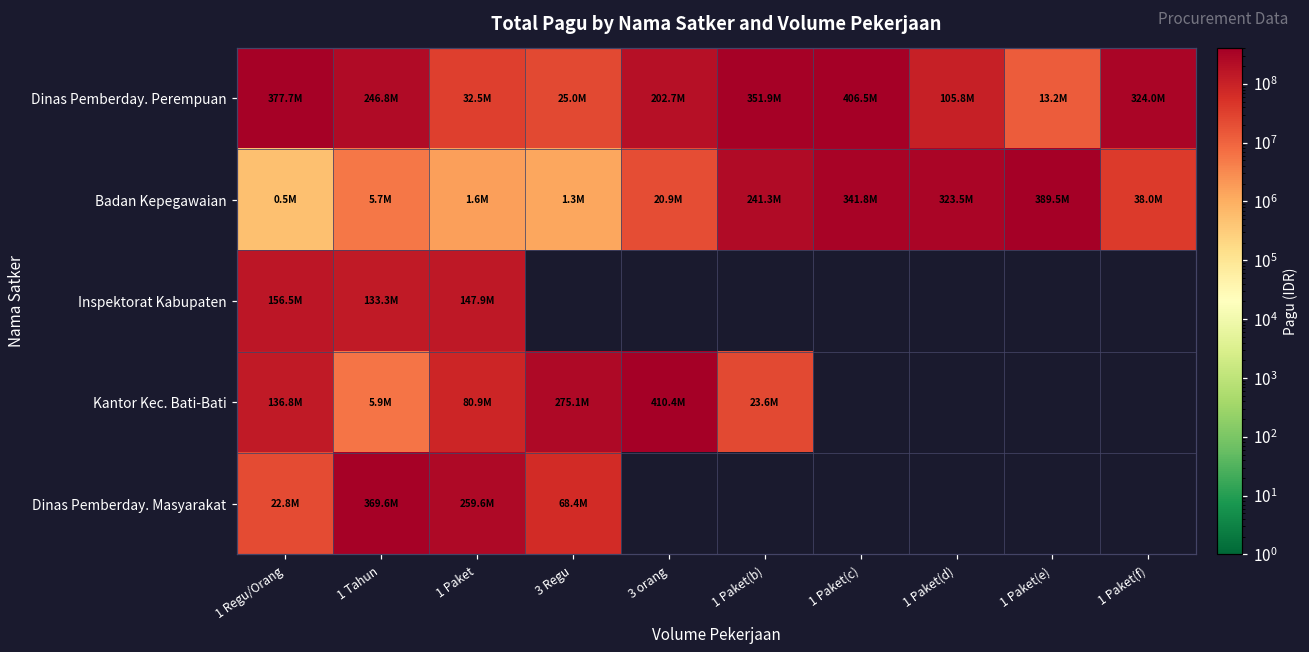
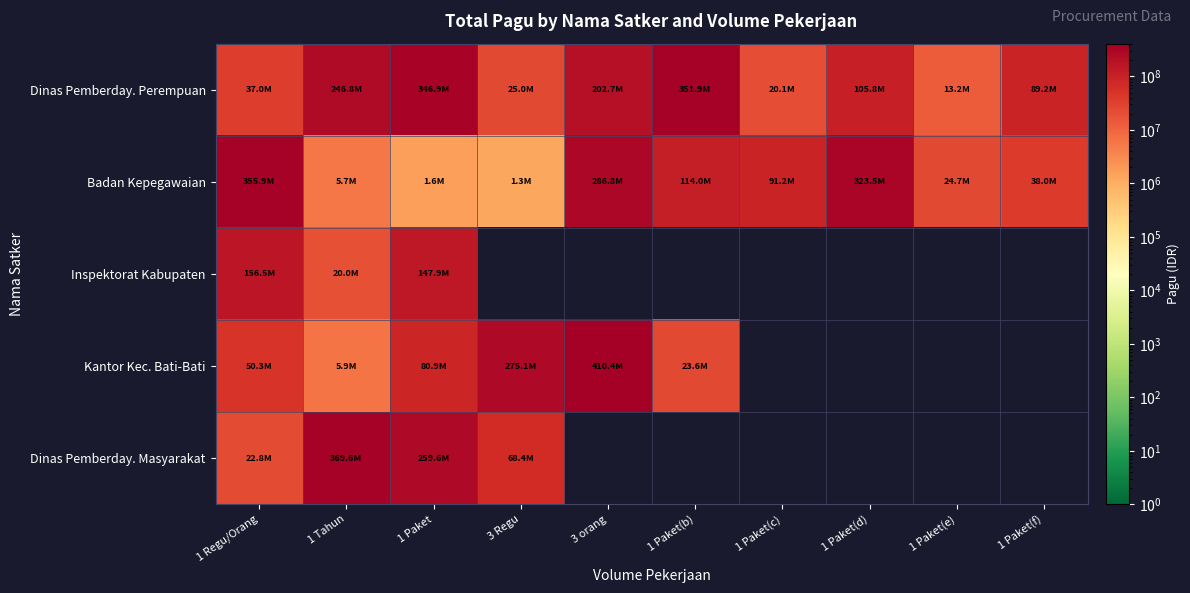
  {
    "Dinas Pemberday. Perempuan": {
-     "1 Regu/Orang": "377.7M",
+     "1 Regu/Orang": "37.0M",
      "1 Tahun": "246.8M",
-     "1 Paket": "32.5M",
+     "1 Paket": "346.9M",
      "3 Regu": "25.0M",
      "3 orang": "202.7M",
      "1 Paket(b)": "351.9M",
-     "1 Paket(c)": "406.5M",
+     "1 Paket(c)": "20.1M",
      "1 Paket(d)": "105.8M",
      "1 Paket(e)": "13.2M",
-     "1 Paket(f)": "324.0M"
+     "1 Paket(f)": "89.2M"
    },
    "Badan Kepegawaian": {
-     "1 Regu/Orang": "0.5M",
+     "1 Regu/Orang": "355.9M",
      "1 Tahun": "5.7M",
      "1 Paket": "1.6M",
      "3 Regu": "1.3M",
-     "3 orang": "20.9M",
-     "1 Paket(b)": "241.3M",
-     "1 Paket(c)": "341.8M",
+     "3 orang": "286.8M",
+     "1 Paket(b)": "114.0M",
+     "1 Paket(c)": "91.2M",
      "1 Paket(d)": "323.5M",
-     "1 Paket(e)": "389.5M",
+     "1 Paket(e)": "24.7M",
      "1 Paket(f)": "38.0M"
    },
    "Inspektorat Kabupaten": {
      "1 Regu/Orang": "156.5M",
-     "1 Tahun": "133.3M",
+     "1 Tahun": "20.0M",
      "1 Paket": "147.9M"
    },
    "Kantor Kec. Bati-Bati": {
-     "1 Regu/Orang": "136.8M",
+     "1 Regu/Orang": "50.3M",
      "1 Tahun": "5.9M",
      "1 Paket": "80.9M",
      "3 Regu": "275.1M",
      "3 orang": "410.4M",
      "1 Paket(b)": "23.6M"
    },
    "Dinas Pemberday. Masyarakat": {
      "1 Regu/Orang": "22.8M",
      "1 Tahun": "369.6M",
      "1 Paket": "259.6M",
      "3 Regu": "68.4M"
    }
  }
